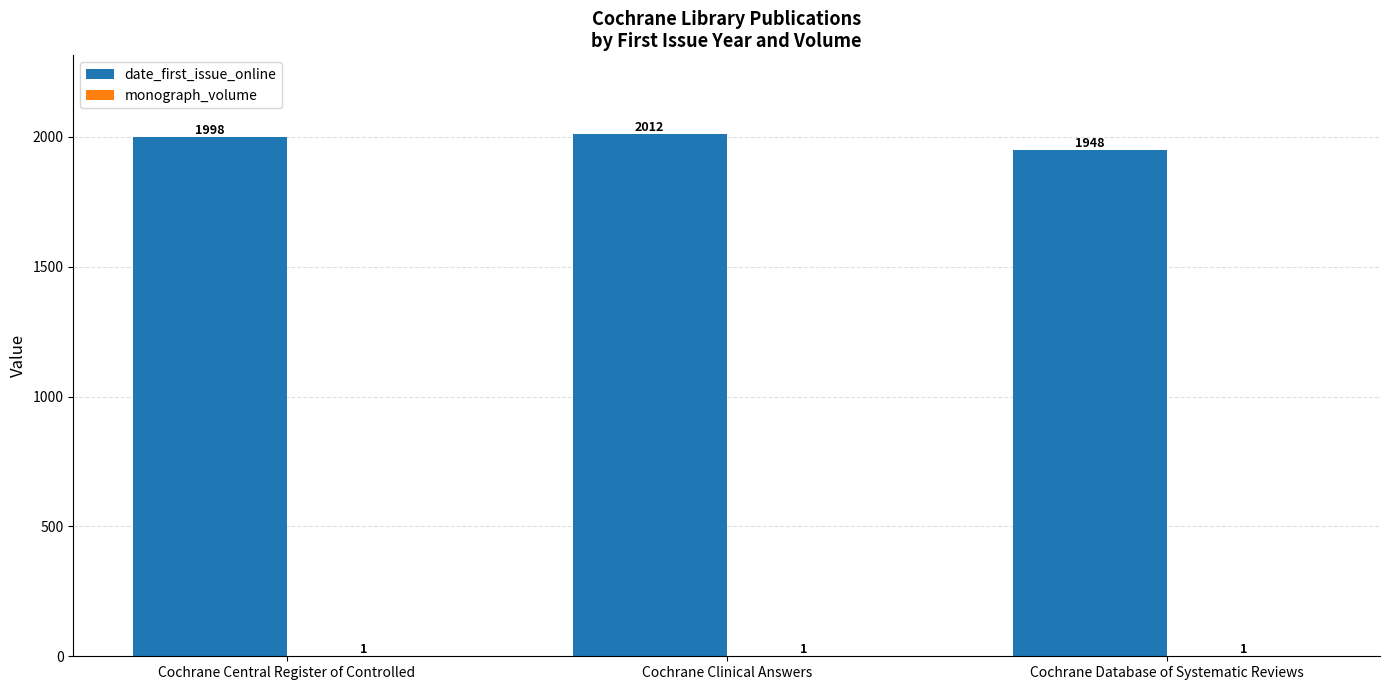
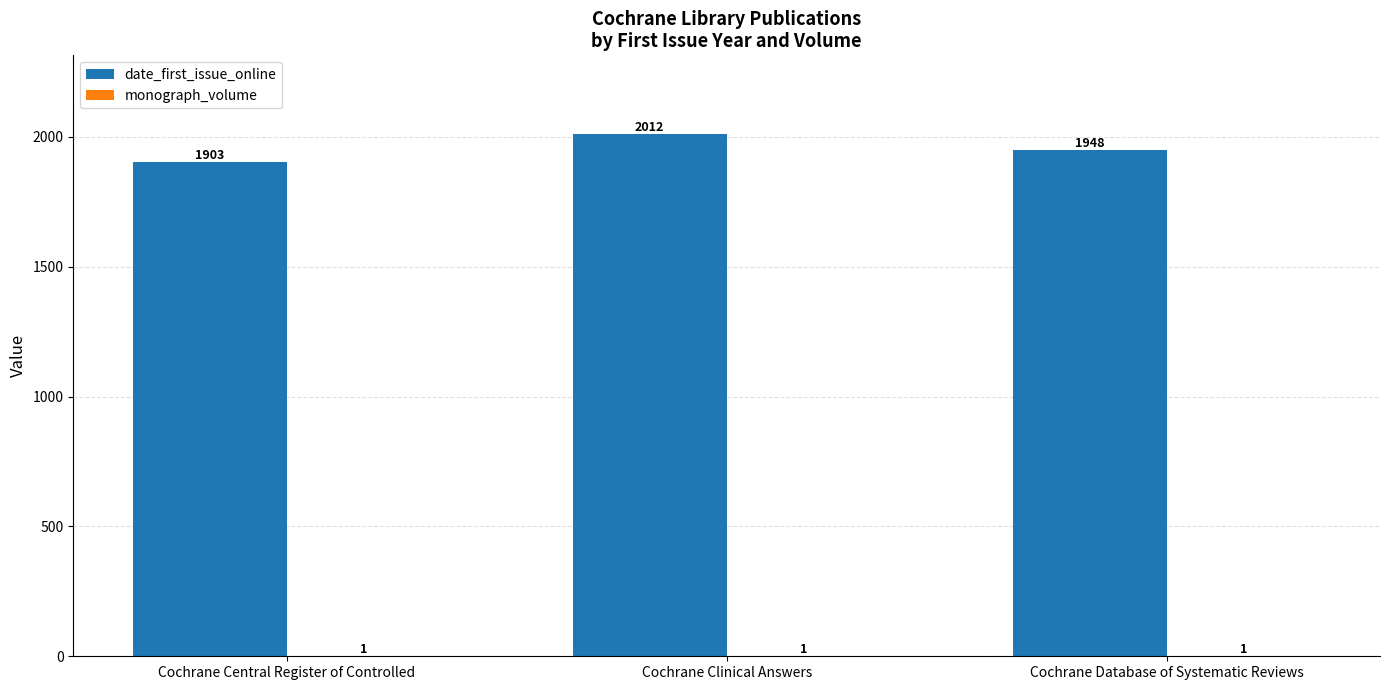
  {
    "date_first_issue_online": {
-     "Cochrane Central Register of Controlled": 1998,
+     "Cochrane Central Register of Controlled": 1903,
      "Cochrane Clinical Answers": 2012,
      "Cochrane Database of Systematic Reviews": 1948
    },
    "monograph_volume": {
      "Cochrane Central Register of Controlled": 1,
      "Cochrane Clinical Answers": 1,
      "Cochrane Database of Systematic Reviews": 1
    }
  }
